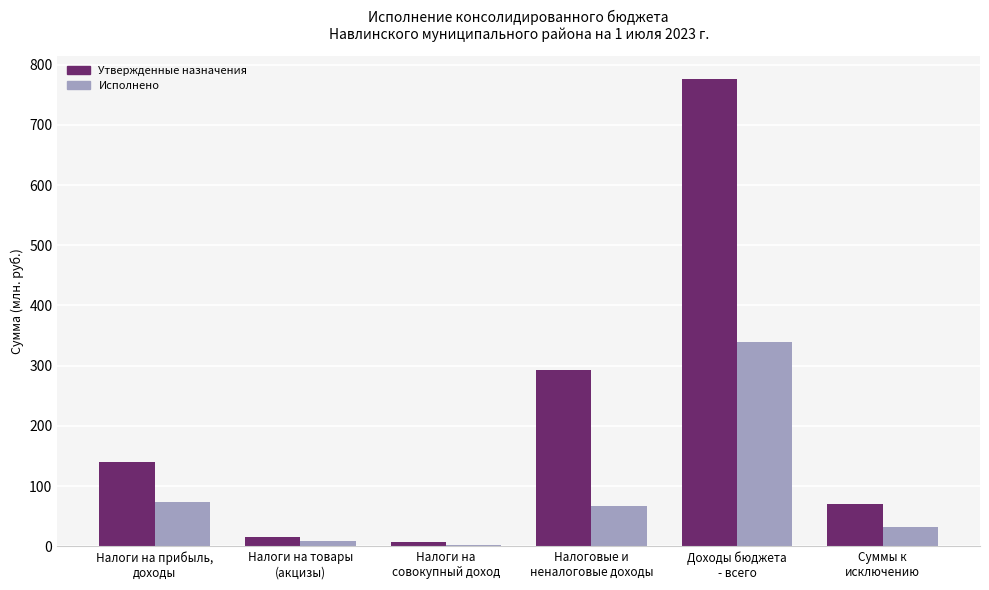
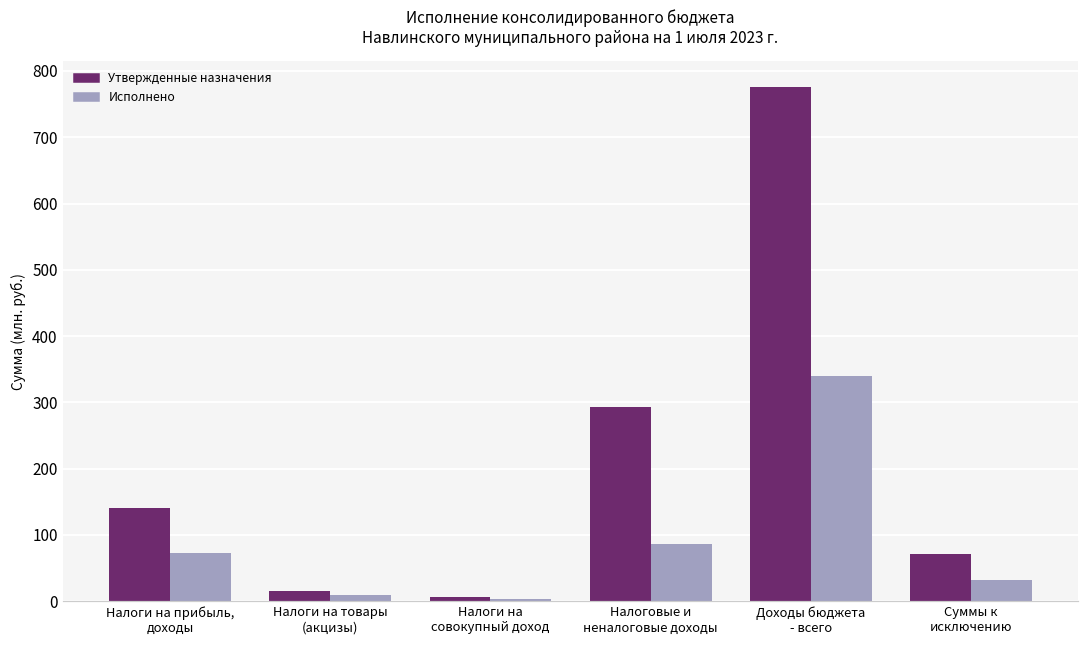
  {
    "Утвержденные назначения": {
      "Налоги на прибыль, доходы": 140,
      "Налоги на товары (акцизы)": 20,
      "Налоги на совокупный доход": 10,
      "Налоговые и неналоговые доходы": 290,
      "Доходы бюджета - всего": 780,
      "Суммы к исключению": 70
    },
    "Исполнено": {
      "Налоги на прибыль, доходы": 70,
      "Налоги на товары (акцизы)": 10,
-     "Налоговые и неналоговые доходы": 70,
+     "Налоговые и неналоговые доходы": 90,
      "Доходы бюджета - всего": 340,
      "Суммы к исключению": 30
    }
  }
